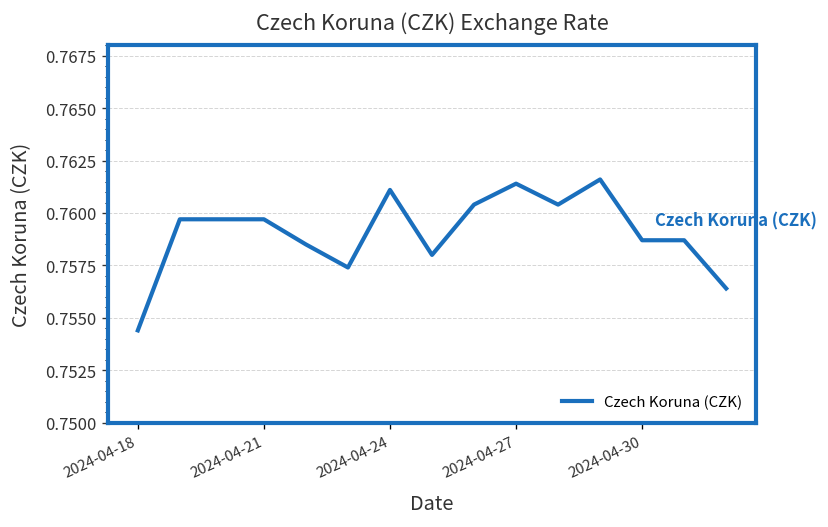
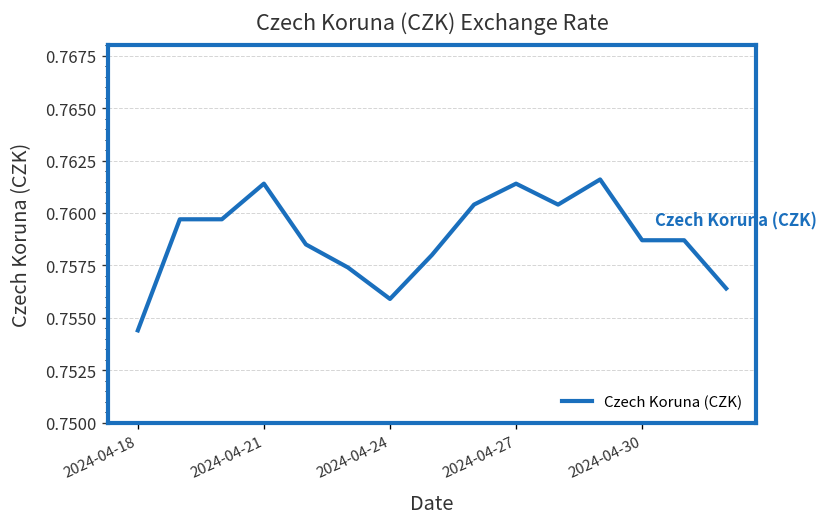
  {
    "2024-04-18": 0.7544,
-   "2024-04-21": 0.7597,
-   "2024-04-24": 0.7611,
+   "2024-04-21": 0.7614,
+   "2024-04-24": 0.7559,
    "2024-04-27": 0.7614,
    "2024-04-30": 0.7587
  }
